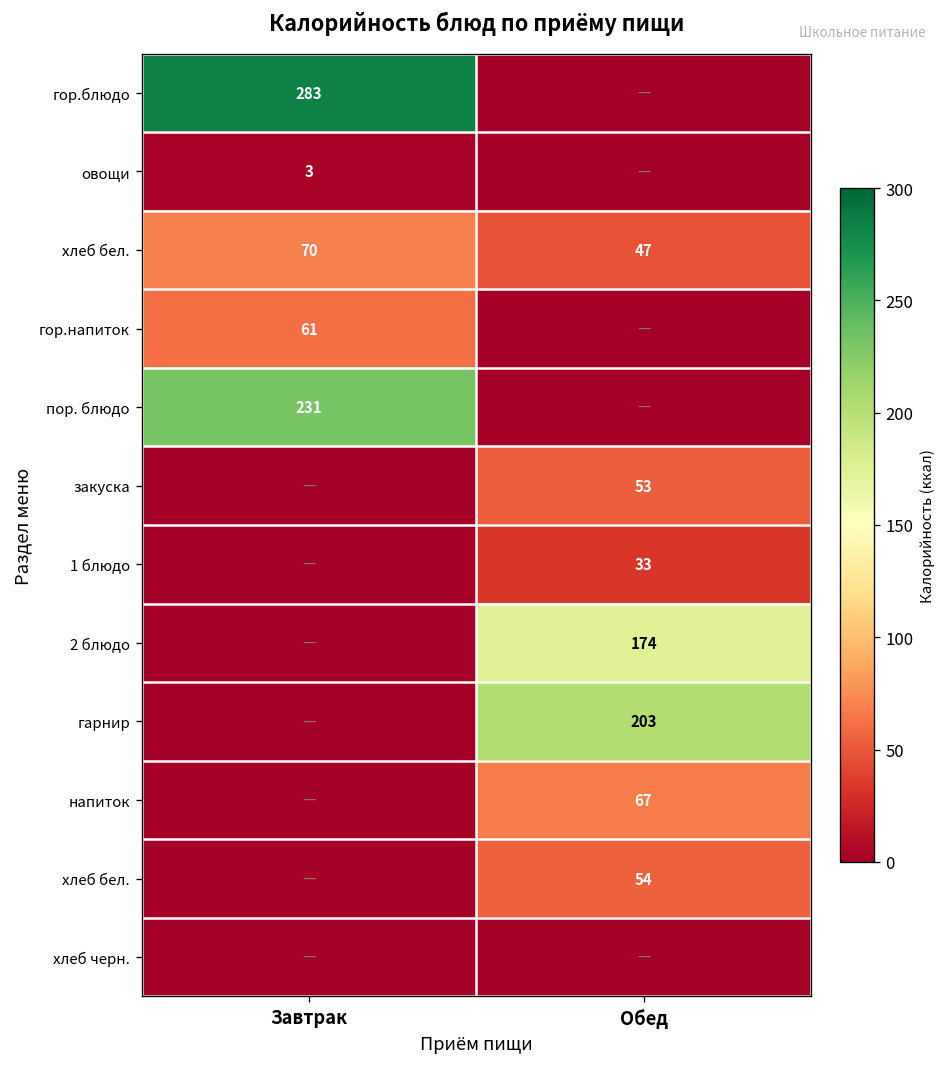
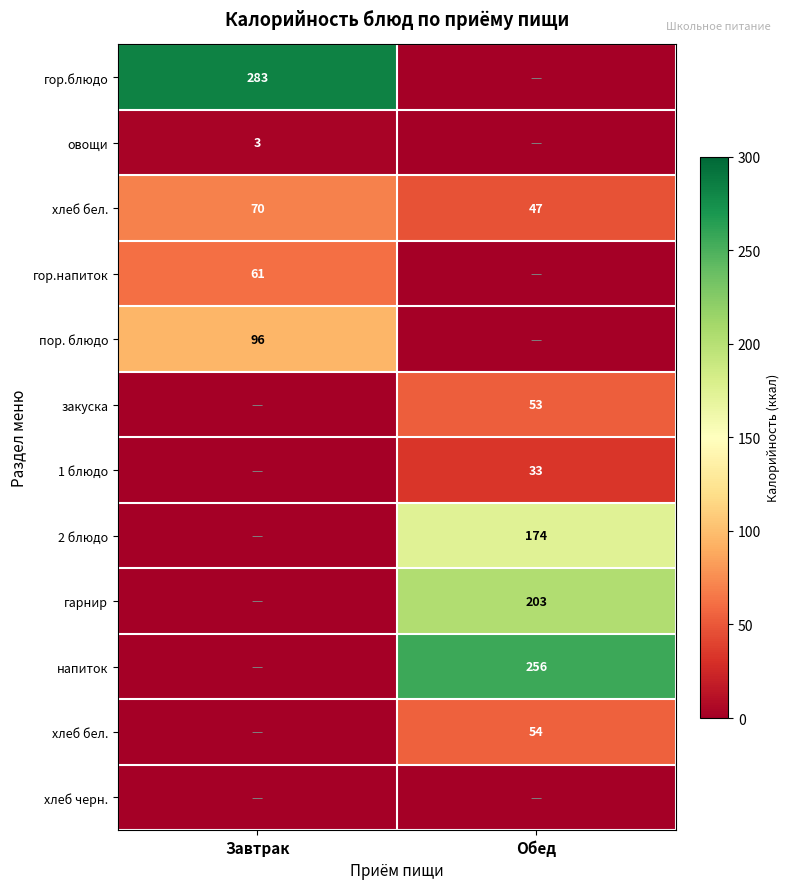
  {
    "гор.блюдо": {
      "Завтрак": 283
    },
    "овощи": {
      "Завтрак": 3
    },
    "гор.напиток": {
      "Завтрак": 61
    },
    "пор. блюдо": {
-     "Завтрак": 231
+     "Завтрак": 96
    },
    "закуска": {
      "Обед": 53
    },
    "1 блюдо": {
      "Обед": 33
    },
    "2 блюдо": {
      "Обед": 174
    },
    "гарнир": {
      "Обед": 203
    },
    "напиток": {
-     "Обед": 67
+     "Обед": 256
    }
  }
